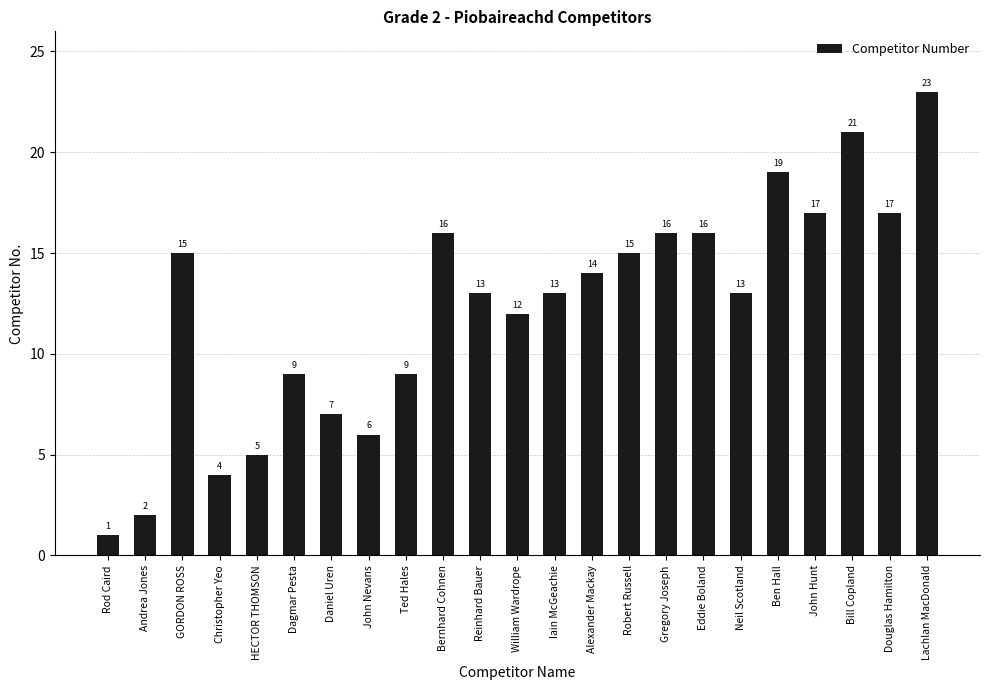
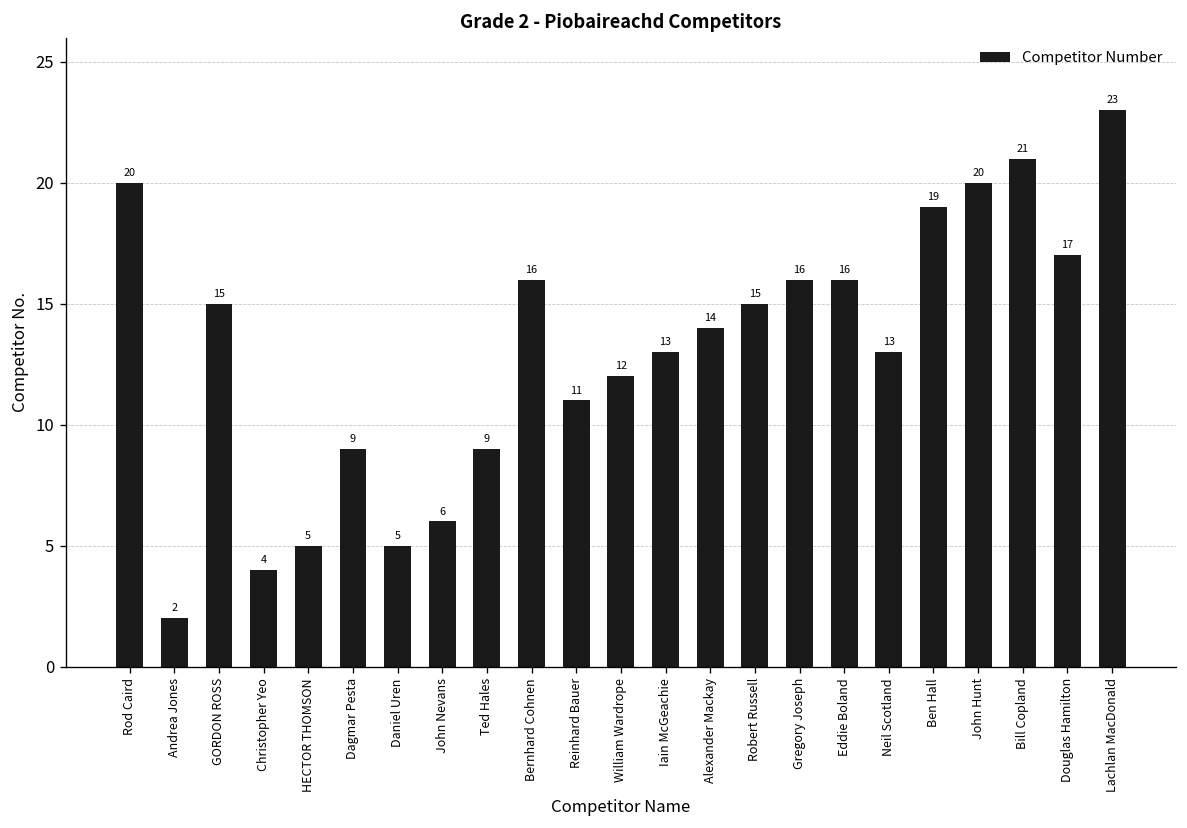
  {
-   "Rod Caird": 1,
+   "Rod Caird": 20,
    "Andrea Jones": 2,
    "GORDON ROSS": 15,
    "Christopher Yeo": 4,
    "HECTOR THOMSON": 5,
    "Dagmar Pesta": 9,
-   "Daniel Uren": 7,
+   "Daniel Uren": 5,
    "John Nevans": 6,
    "Ted Hales": 9,
    "Bernhard Cohnen": 16,
-   "Reinhard Bauer": 13,
+   "Reinhard Bauer": 11,
    "William Wardrope": 12,
    "Iain McGeachie": 13,
    "Alexander Mackay": 14,
    "Robert Russell": 15,
    "Gregory Joseph": 16,
    "Eddie Boland": 16,
    "Neil Scotland": 13,
    "Ben Hall": 19,
-   "John Hunt": 17,
+   "John Hunt": 20,
    "Bill Copland": 21,
    "Douglas Hamilton": 17,
    "Lachlan MacDonald": 23
  }
